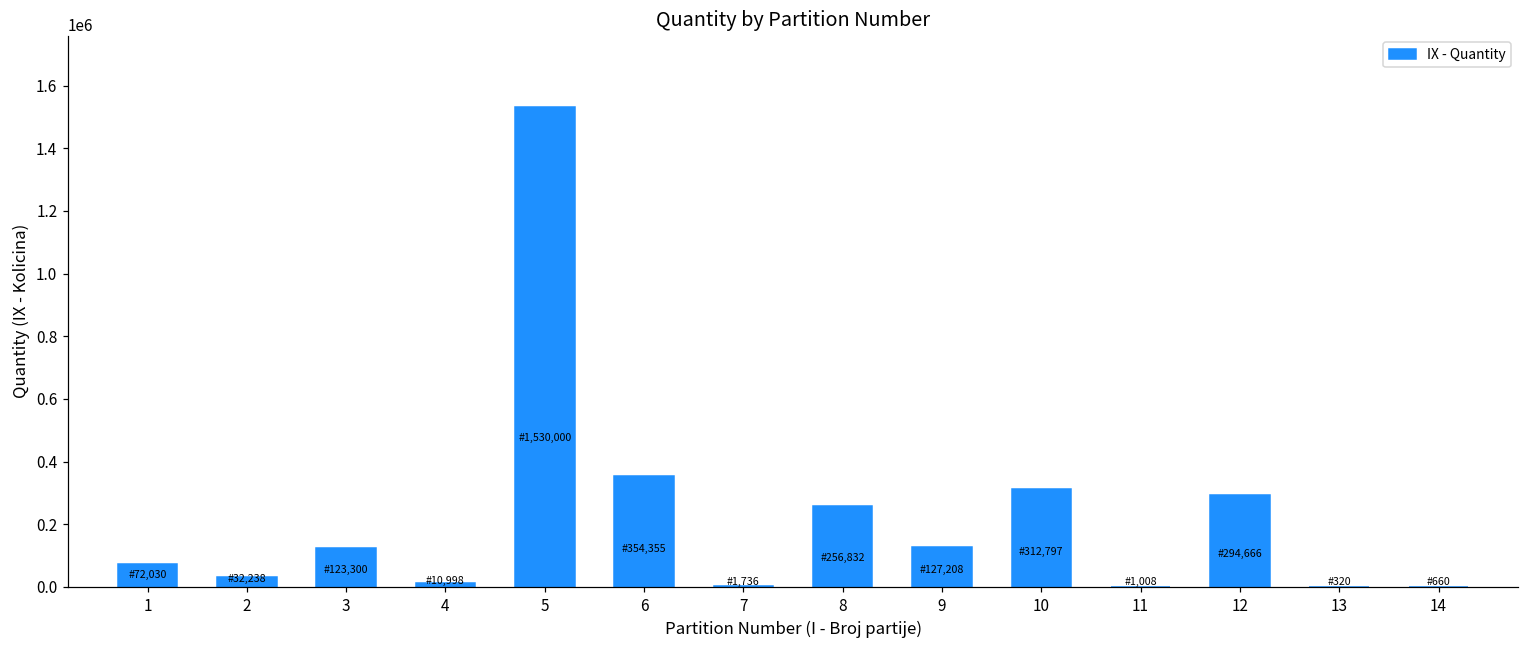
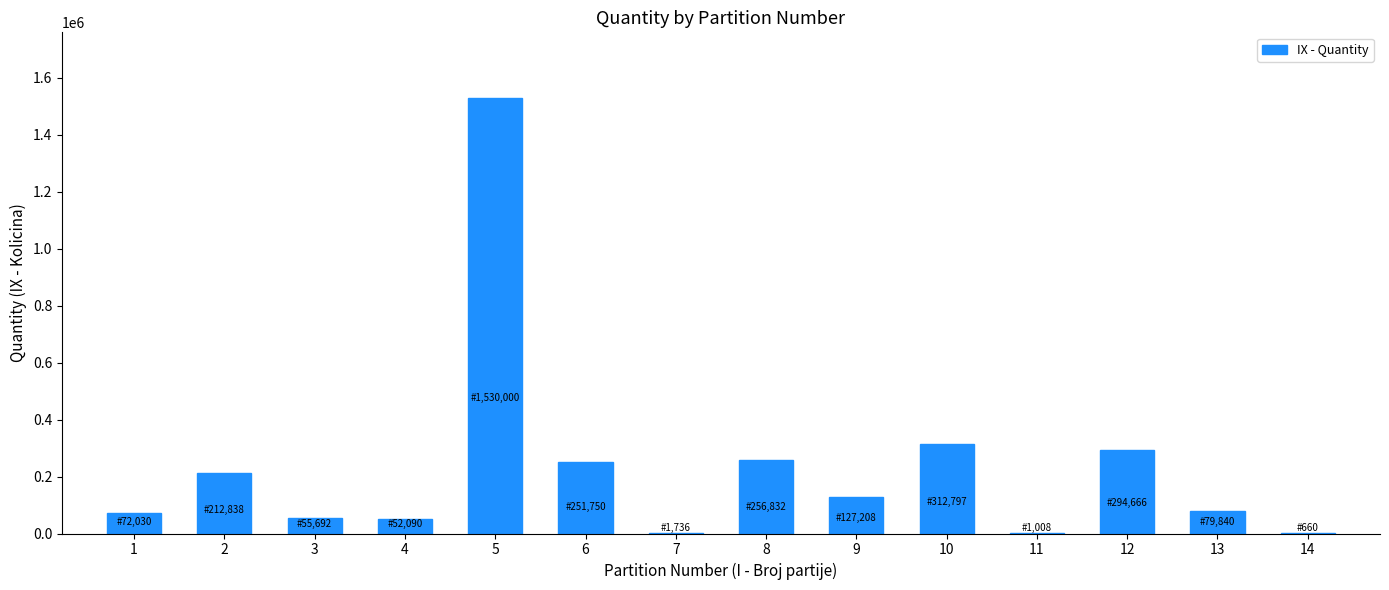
  {
    "1": "72,030",
-   "2": "32,238",
-   "3": "123,300",
-   "4": "10,998",
+   "2": "212,838",
+   "3": "55,692",
+   "4": "52,090",
    "5": "1,530,000",
-   "6": "354,355",
+   "6": "251,750",
    "7": "1,736",
    "8": "256,832",
    "9": "127,208",
    "10": "312,797",
    "11": "1,008",
    "12": "294,666",
-   "13": "320",
+   "13": "79,840",
    "14": "660"
  }
